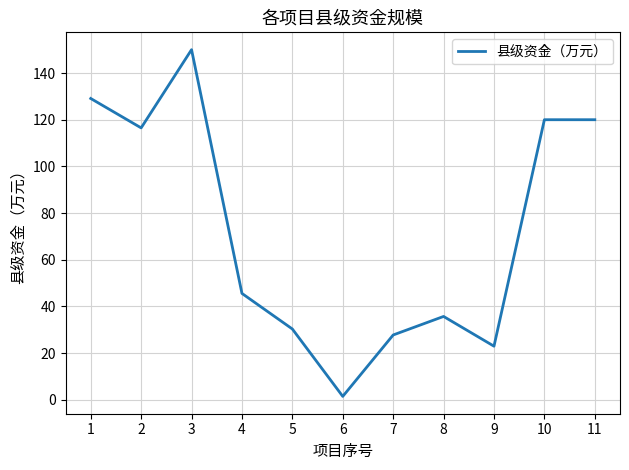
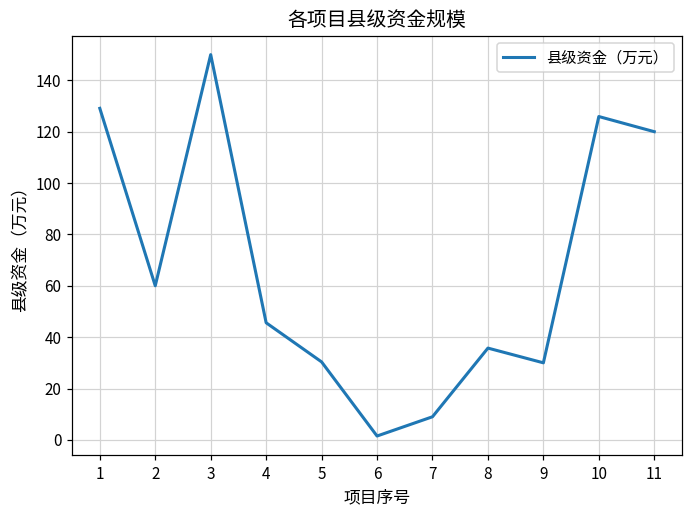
  {
    "1": 129,
-   "2": 117,
+   "2": 60,
    "3": 150,
    "4": 46,
    "5": 30,
    "6": 2,
-   "7": 28,
+   "7": 9,
    "8": 36,
-   "9": 23,
-   "10": 120,
+   "9": 30,
+   "10": 126,
    "11": 120
  }
